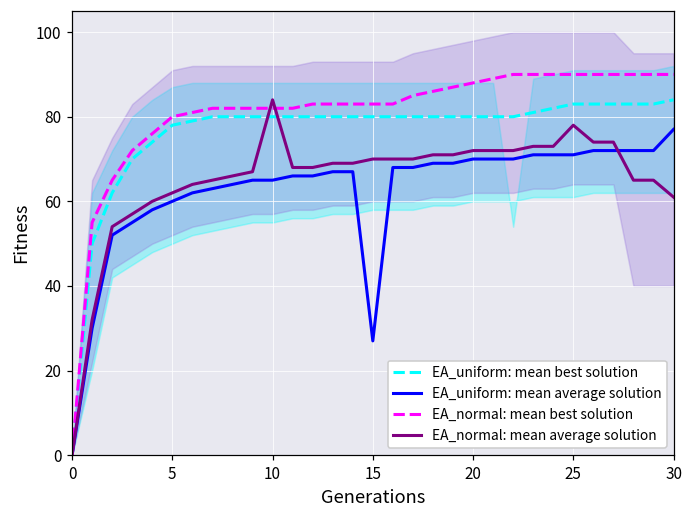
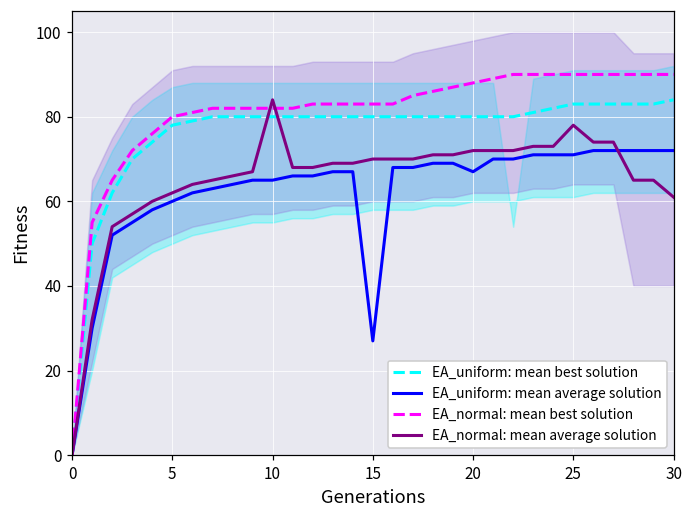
  {
    "EA_uniform: mean average solution": {
      "5": 60,
      "10": 65,
      "15": 27,
-     "20": 70,
+     "20": 67,
      "25": 71,
-     "30": 77
+     "30": 72
    },
    "EA_normal: mean best solution": {
      "5": 80,
      "10": 82,
      "15": 83,
      "25": 90,
      "30": 90
    },
    "EA_normal: mean average solution": {
      "5": 62,
      "10": 84,
      "15": 70,
      "20": 72,
      "25": 78,
      "30": 61
    }
  }
